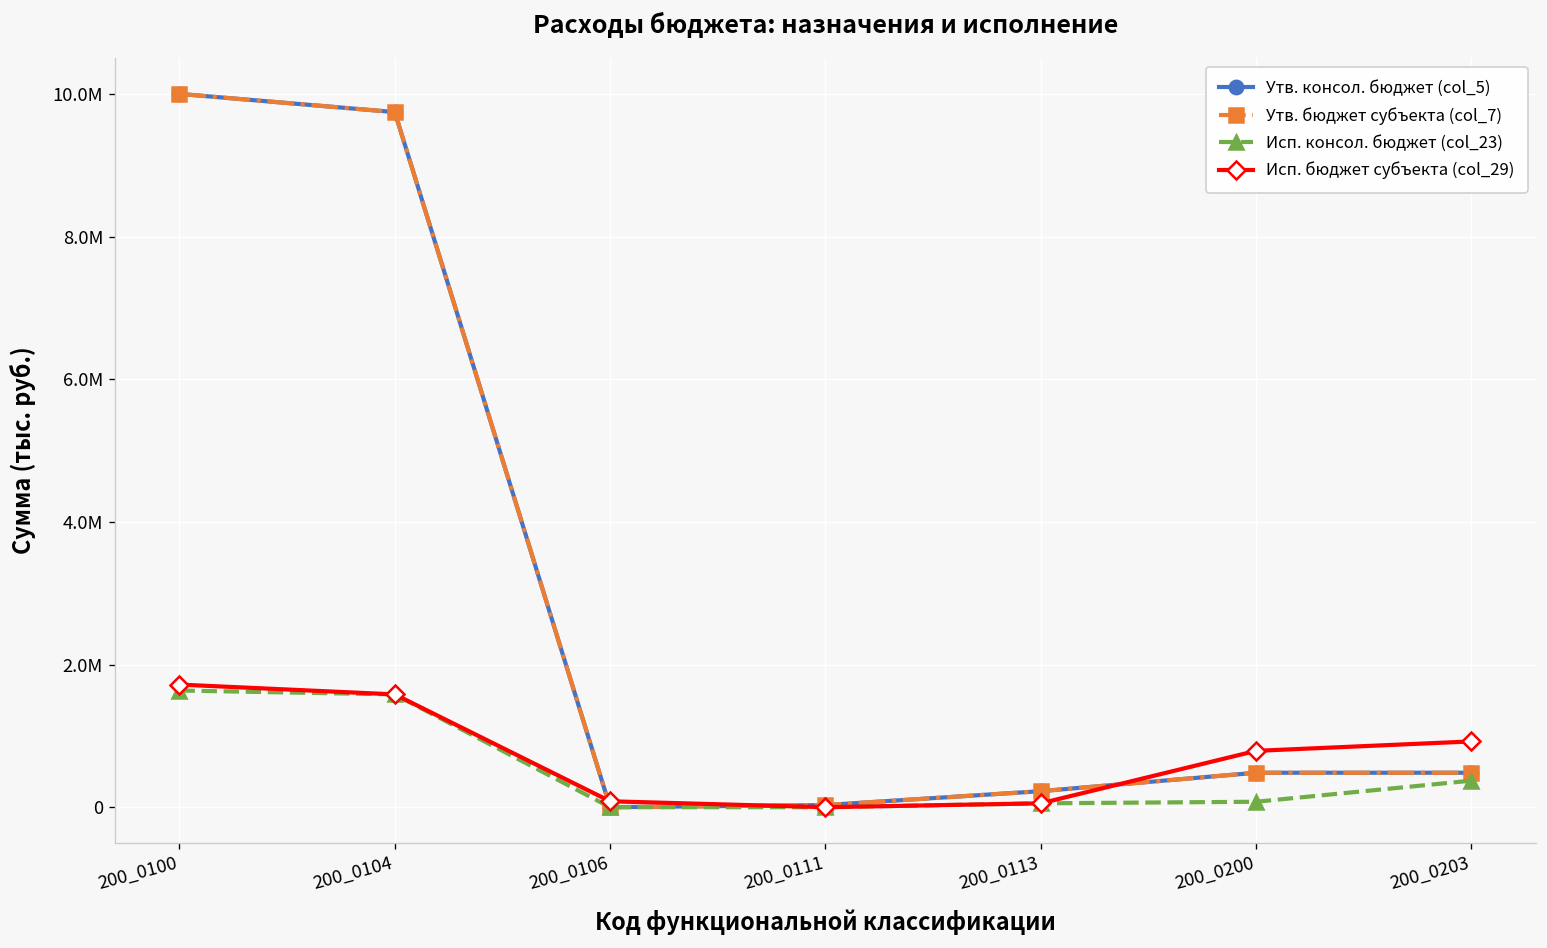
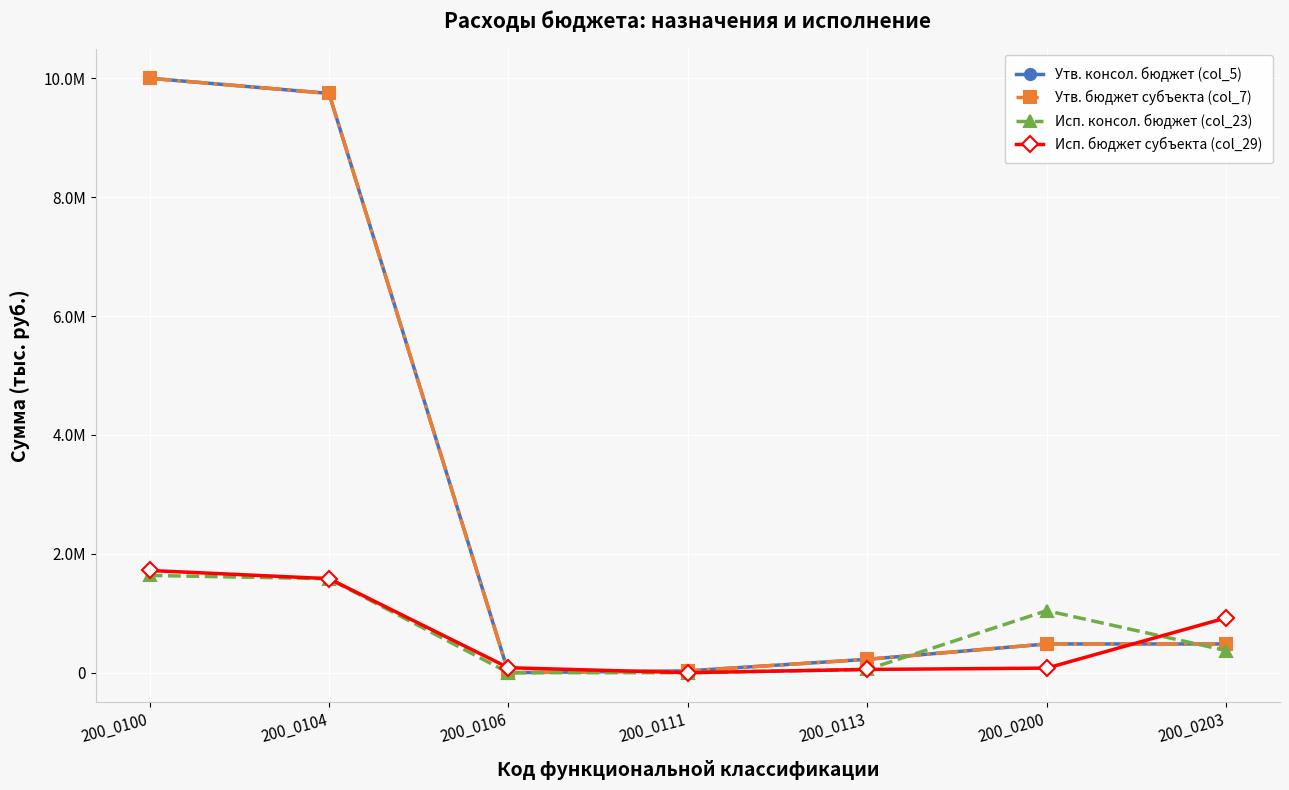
  {
    "Утв. бюджет субъекта (col_7)": {
      "200_0100": 10000000,
      "200_0104": 9700000,
      "200_0113": 200000,
      "200_0200": 500000,
      "200_0203": 500000
    },
    "Исп. консол. бюджет (col_23)": {
      "200_0100": 1600000,
-     "200_0200": 100000,
+     "200_0200": 1000000,
      "200_0203": 400000
    },
    "Исп. бюджет субъекта (col_29)": {
      "200_0100": 1700000,
      "200_0106": 100000,
-     "200_0200": 800000,
+     "200_0200": 100000,
      "200_0203": 900000
    }
  }
